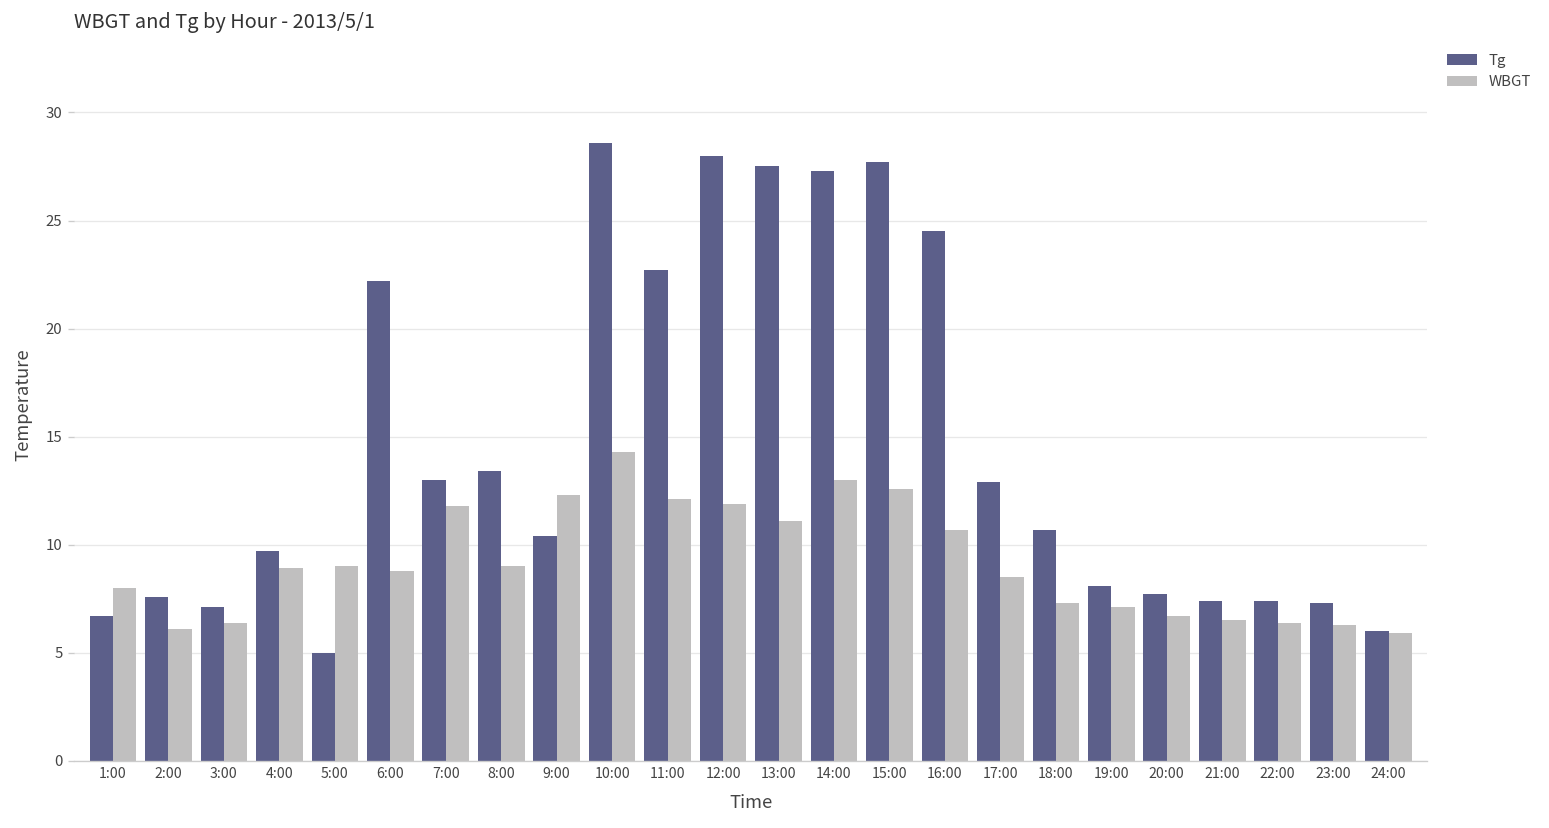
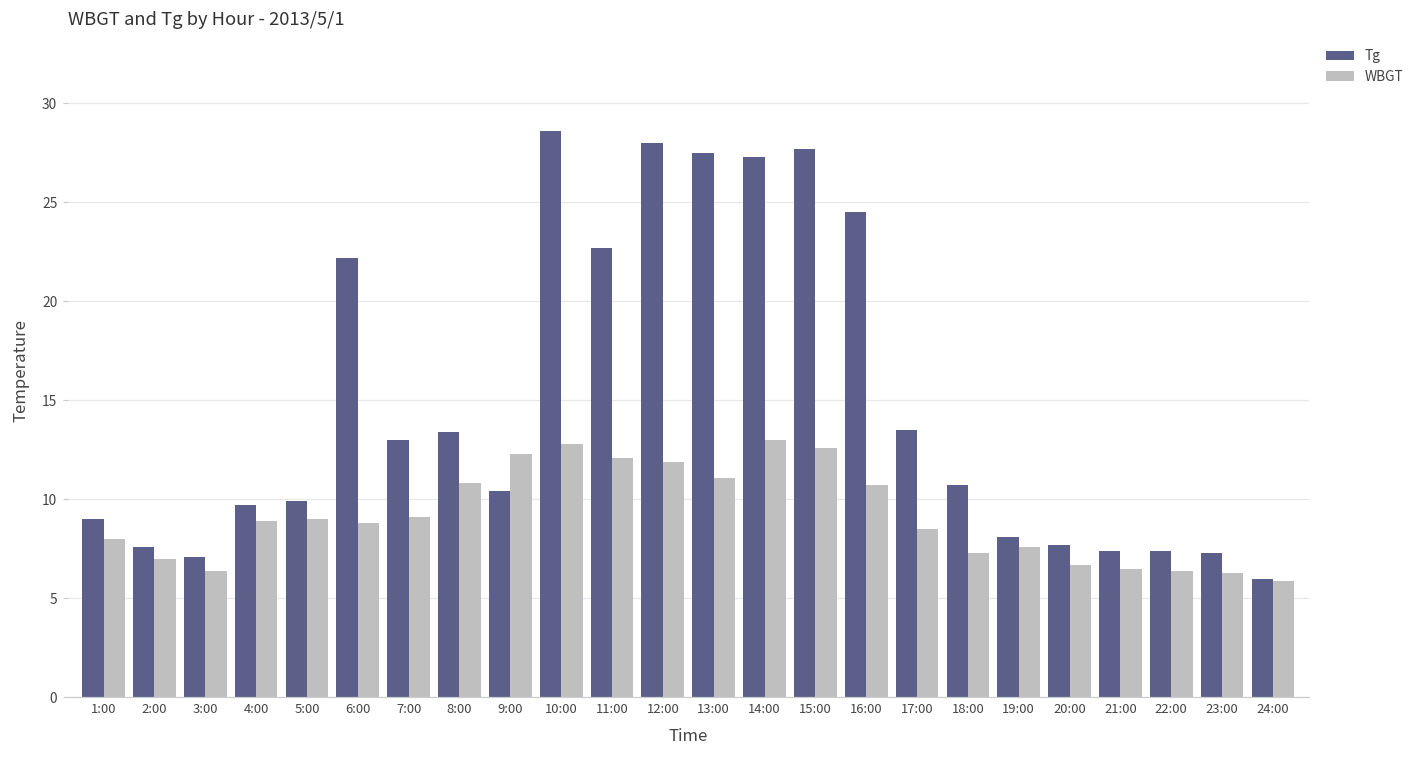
  {
    "Tg": {
-     "1:00": 6.7,
+     "1:00": 9.0,
      "2:00": 7.6,
      "3:00": 7.1,
      "4:00": 9.7,
-     "5:00": 5.0,
+     "5:00": 9.9,
      "6:00": 22.2,
      "7:00": 13.0,
      "8:00": 13.4,
      "9:00": 10.4,
      "10:00": 28.6,
      "11:00": 22.7,
      "12:00": 28.0,
      "13:00": 27.5,
      "14:00": 27.3,
      "15:00": 27.7,
      "16:00": 24.5,
-     "17:00": 12.9,
+     "17:00": 13.5,
      "18:00": 10.7,
      "19:00": 8.1,
      "20:00": 7.7,
      "21:00": 7.4,
      "22:00": 7.4,
      "23:00": 7.3,
      "24:00": 6.0
    },
    "WBGT": {
      "1:00": 8.0,
-     "2:00": 6.1,
+     "2:00": 7.0,
      "3:00": 6.4,
      "4:00": 8.9,
      "5:00": 9.0,
      "6:00": 8.8,
-     "7:00": 11.8,
-     "8:00": 9.0,
+     "7:00": 9.1,
+     "8:00": 10.8,
      "9:00": 12.3,
-     "10:00": 14.3,
+     "10:00": 12.8,
      "11:00": 12.1,
      "12:00": 11.9,
      "13:00": 11.1,
      "14:00": 13.0,
      "15:00": 12.6,
      "16:00": 10.7,
      "17:00": 8.5,
      "18:00": 7.3,
-     "19:00": 7.1,
+     "19:00": 7.6,
      "20:00": 6.7,
      "21:00": 6.5,
      "22:00": 6.4,
      "23:00": 6.3,
      "24:00": 5.9
    }
  }
